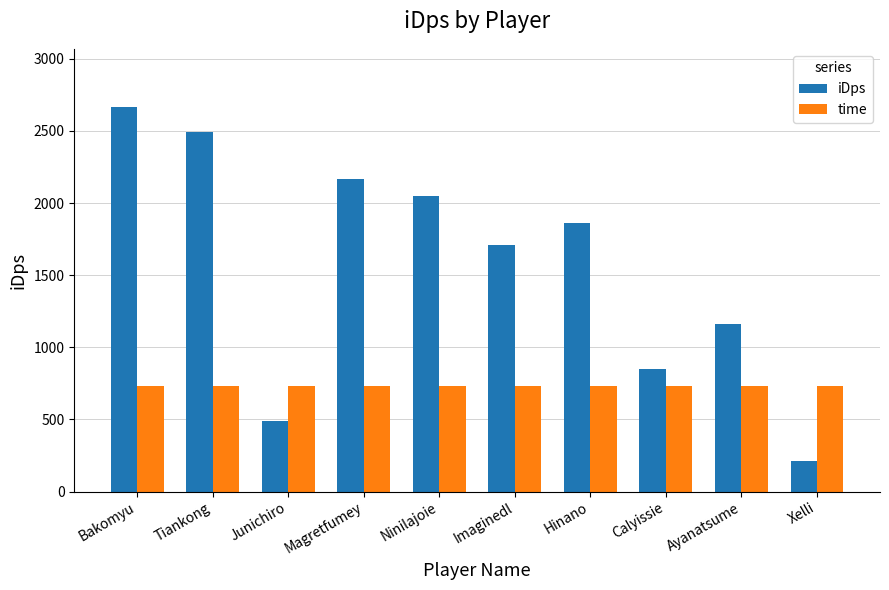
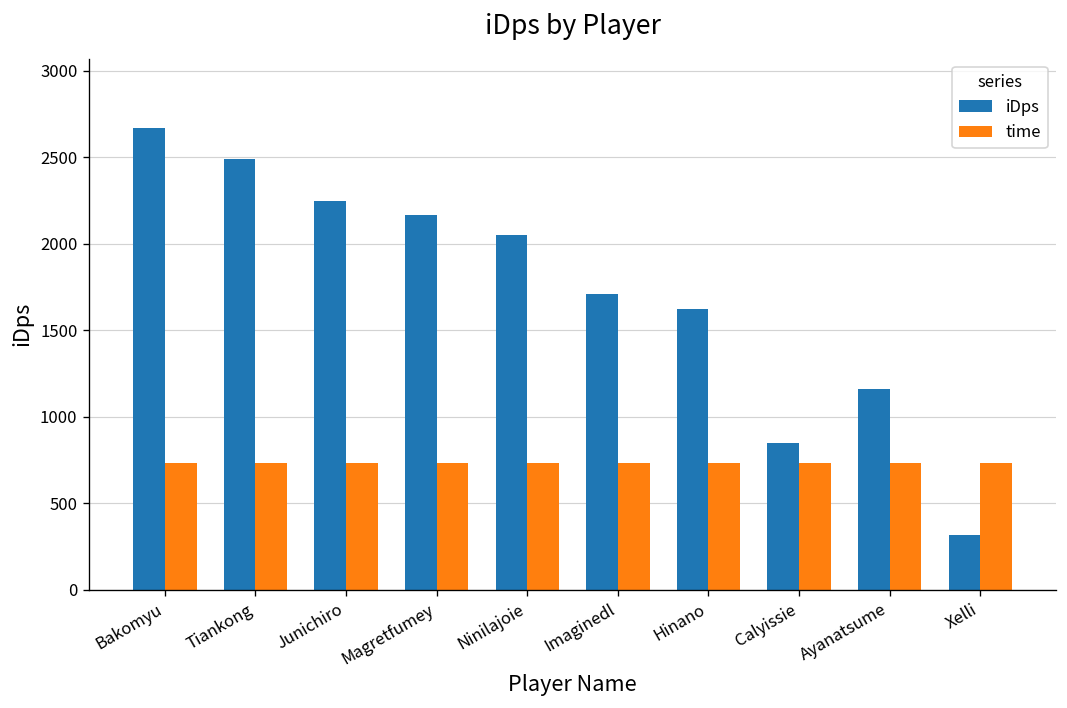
  {
    "iDps": {
      "Bakomyu": 2670,
      "Tiankong": 2490,
-     "Junichiro": 490,
+     "Junichiro": 2250,
      "Magretfumey": 2160,
      "Ninilajoie": 2050,
      "Imaginedl": 1710,
-     "Hinano": 1860,
+     "Hinano": 1620,
      "Calyissie": 850,
      "Ayanatsume": 1160,
-     "Xelli": 210
+     "Xelli": 310
    },
    "time": {
      "Bakomyu": 730,
      "Tiankong": 730,
      "Junichiro": 730,
      "Magretfumey": 730,
      "Ninilajoie": 730,
      "Imaginedl": 730,
      "Hinano": 730,
      "Calyissie": 730,
      "Ayanatsume": 730,
      "Xelli": 730
    }
  }
